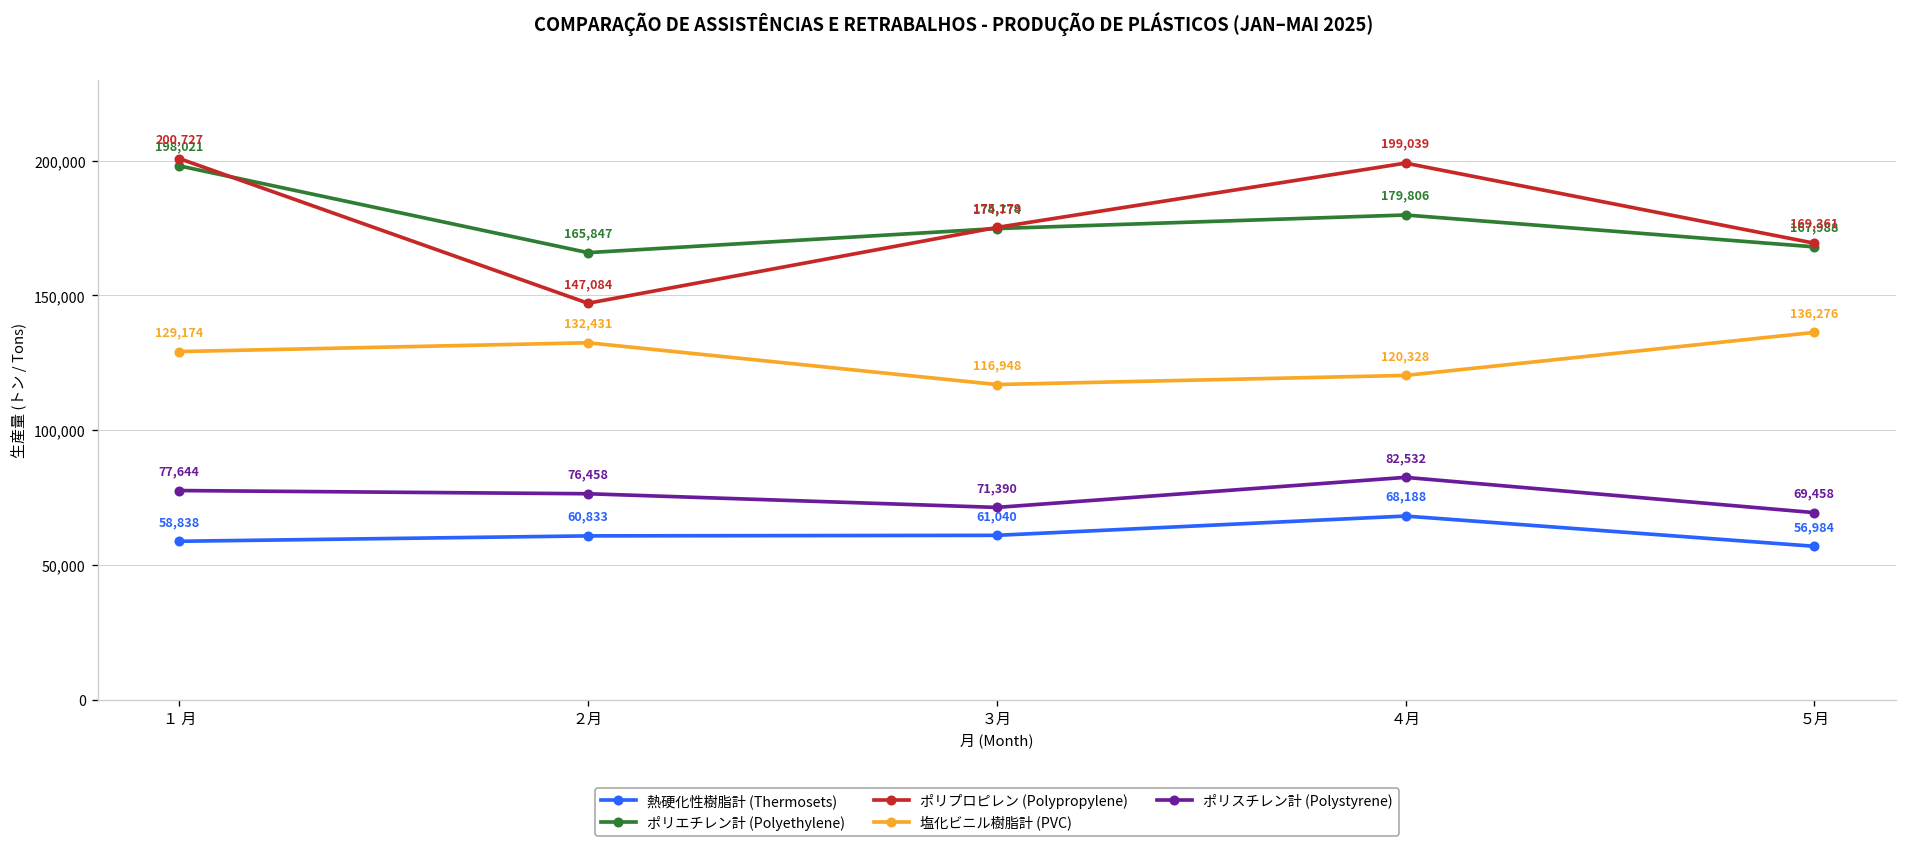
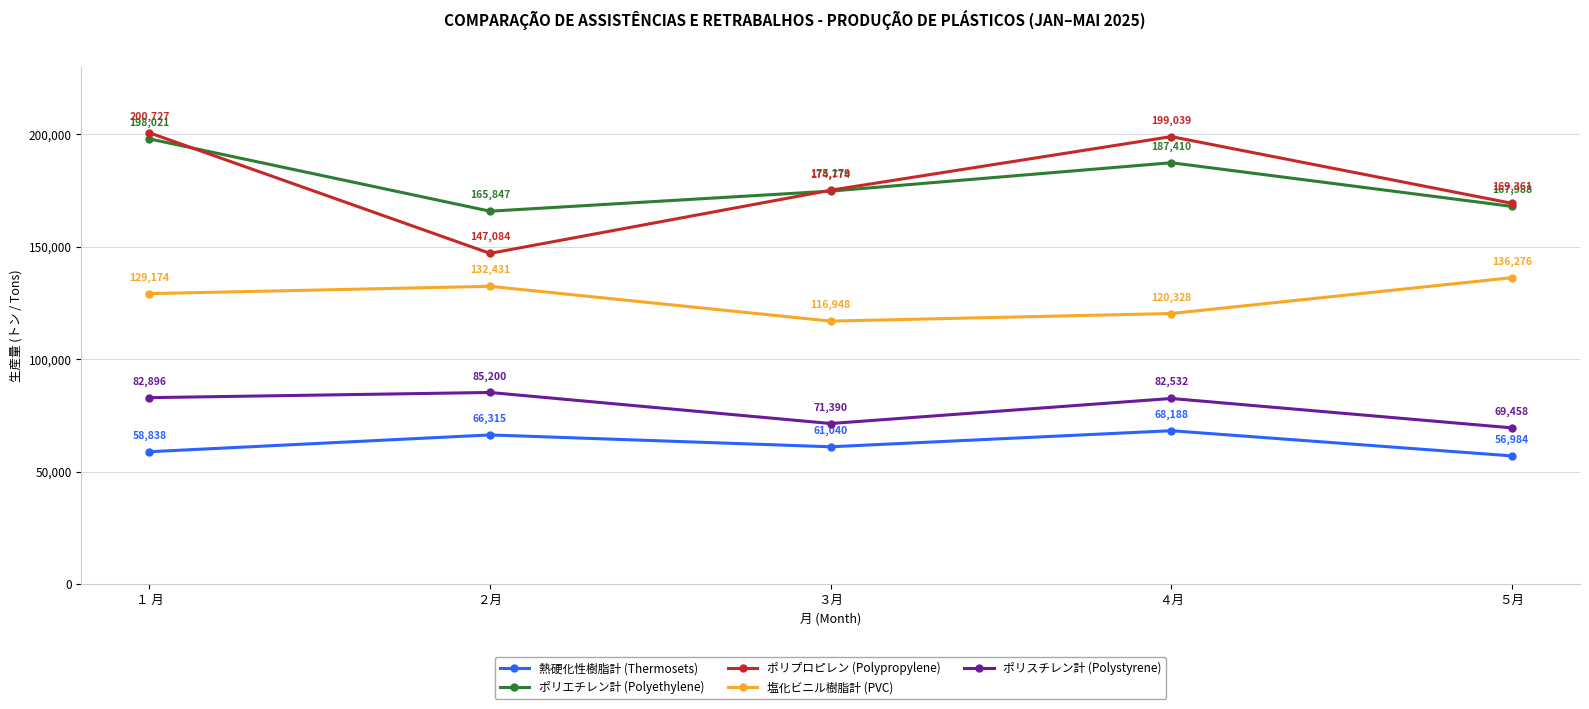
  {
    "熱硬化性樹脂計 (Thermosets)": {
      "１ 月": "58,838",
-     "２月": "60,833",
+     "２月": "66,315",
      "４月": "68,188",
      "５月": "56,984"
    },
    "ポリエチレン計 (Polyethylene)": {
      "２月": "165,847",
-     "４月": "179,806"
+     "４月": "187,410"
    },
    "ポリプロピレン (Polypropylene)": {
      "２月": "147,084",
      "４月": "199,039"
    },
    "塩化ビニル樹脂計 (PVC)": {
      "１ 月": "129,174",
      "２月": "132,431",
      "３月": "116,948",
      "４月": "120,328",
      "５月": "136,276"
    },
    "ポリスチレン計 (Polystyrene)": {
-     "１ 月": "77,644",
-     "２月": "76,458",
+     "１ 月": "82,896",
+     "２月": "85,200",
      "３月": "71,390",
      "４月": "82,532",
      "５月": "69,458"
    }
  }
